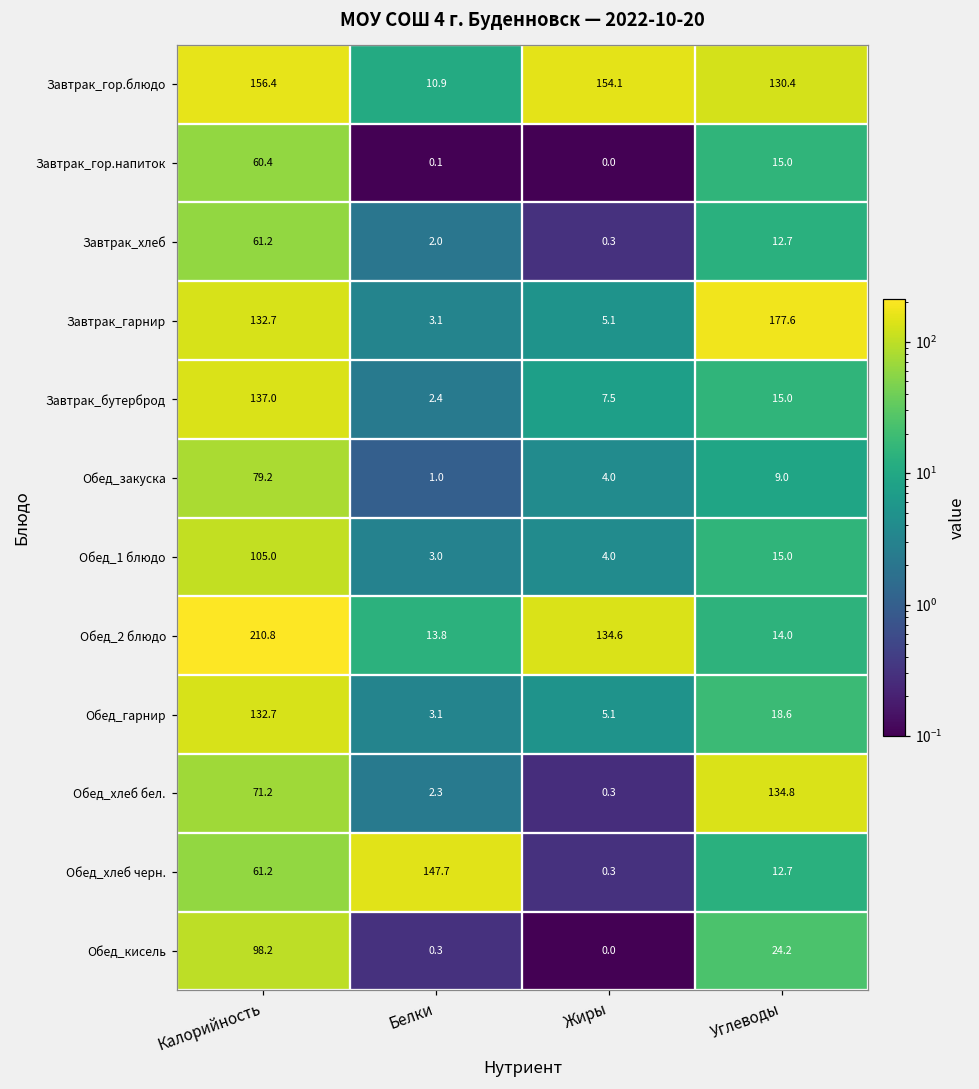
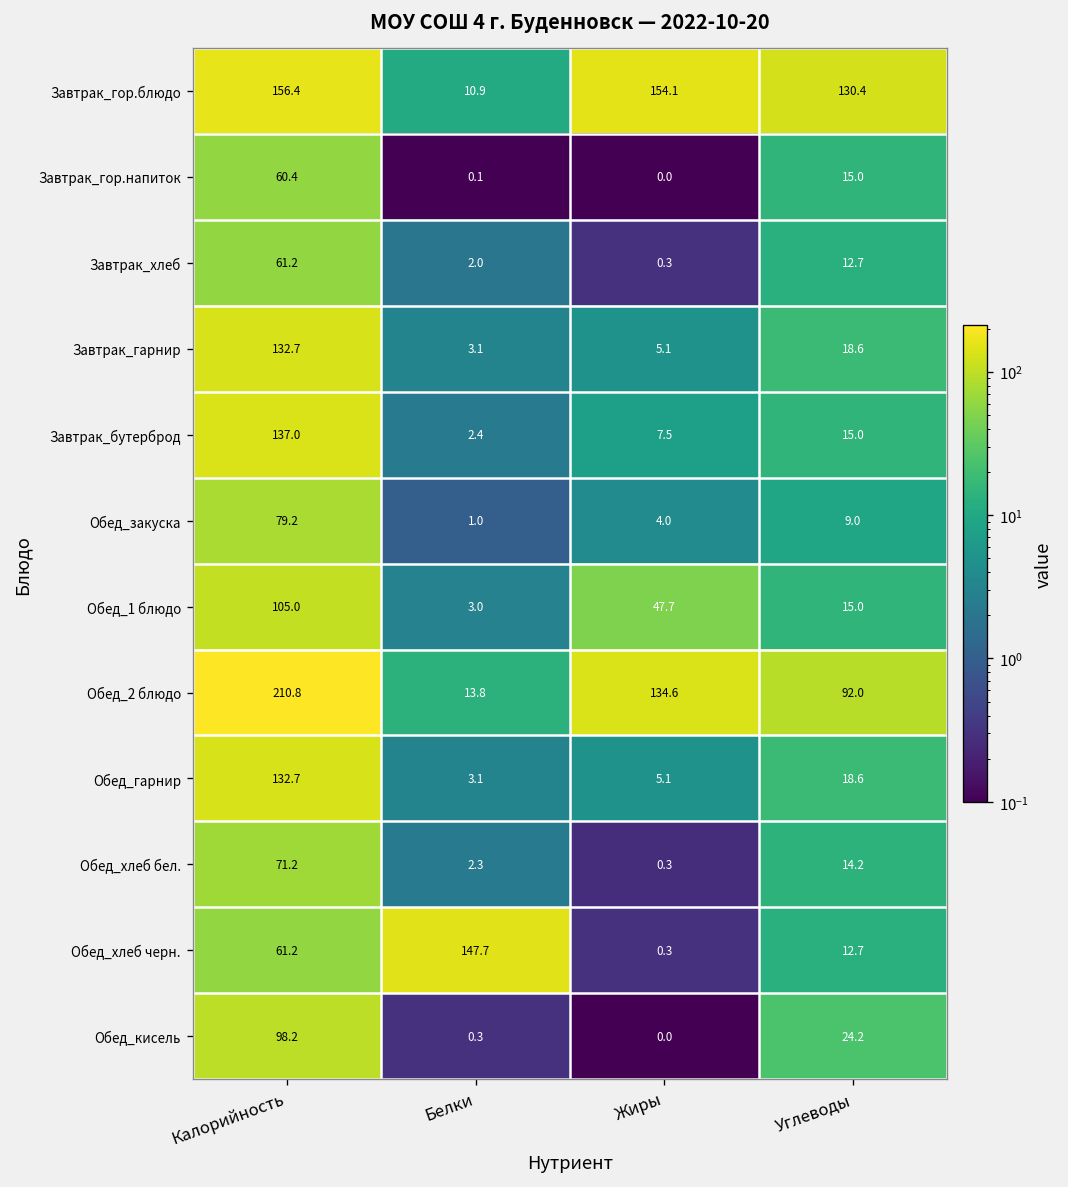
  {
    "Завтрак_гор.блюдо": {
      "Калорийность": 156.4,
      "Белки": 10.9,
      "Жиры": 154.1,
      "Углеводы": 130.4
    },
    "Завтрак_гор.напиток": {
      "Калорийность": 60.4,
      "Белки": 0.1,
      "Жиры": 0.0,
      "Углеводы": 15.0
    },
    "Завтрак_хлеб": {
      "Калорийность": 61.2,
      "Белки": 2.0,
      "Жиры": 0.3,
      "Углеводы": 12.7
    },
    "Завтрак_гарнир": {
      "Калорийность": 132.7,
      "Белки": 3.1,
      "Жиры": 5.1,
-     "Углеводы": 177.6
+     "Углеводы": 18.6
    },
    "Завтрак_бутерброд": {
      "Калорийность": 137.0,
      "Белки": 2.4,
      "Жиры": 7.5,
      "Углеводы": 15.0
    },
    "Обед_закуска": {
      "Калорийность": 79.2,
      "Белки": 1.0,
      "Жиры": 4.0,
      "Углеводы": 9.0
    },
    "Обед_1 блюдо": {
      "Калорийность": 105.0,
      "Белки": 3.0,
-     "Жиры": 4.0,
+     "Жиры": 47.7,
      "Углеводы": 15.0
    },
    "Обед_2 блюдо": {
      "Калорийность": 210.8,
      "Белки": 13.8,
      "Жиры": 134.6,
-     "Углеводы": 14.0
+     "Углеводы": 92.0
    },
    "Обед_гарнир": {
      "Калорийность": 132.7,
      "Белки": 3.1,
      "Жиры": 5.1,
      "Углеводы": 18.6
    },
    "Обед_хлеб бел.": {
      "Калорийность": 71.2,
      "Белки": 2.3,
      "Жиры": 0.3,
-     "Углеводы": 134.8
+     "Углеводы": 14.2
    },
    "Обед_хлеб черн.": {
      "Калорийность": 61.2,
      "Белки": 147.7,
      "Жиры": 0.3,
      "Углеводы": 12.7
    },
    "Обед_кисель": {
      "Калорийность": 98.2,
      "Белки": 0.3,
      "Жиры": 0.0,
      "Углеводы": 24.2
    }
  }
